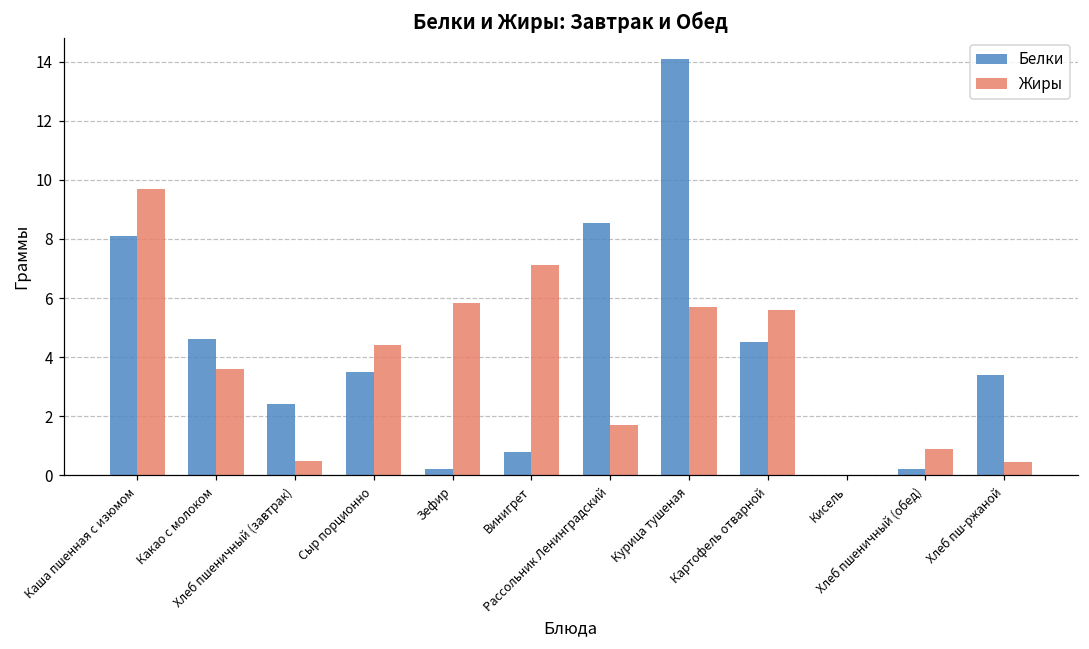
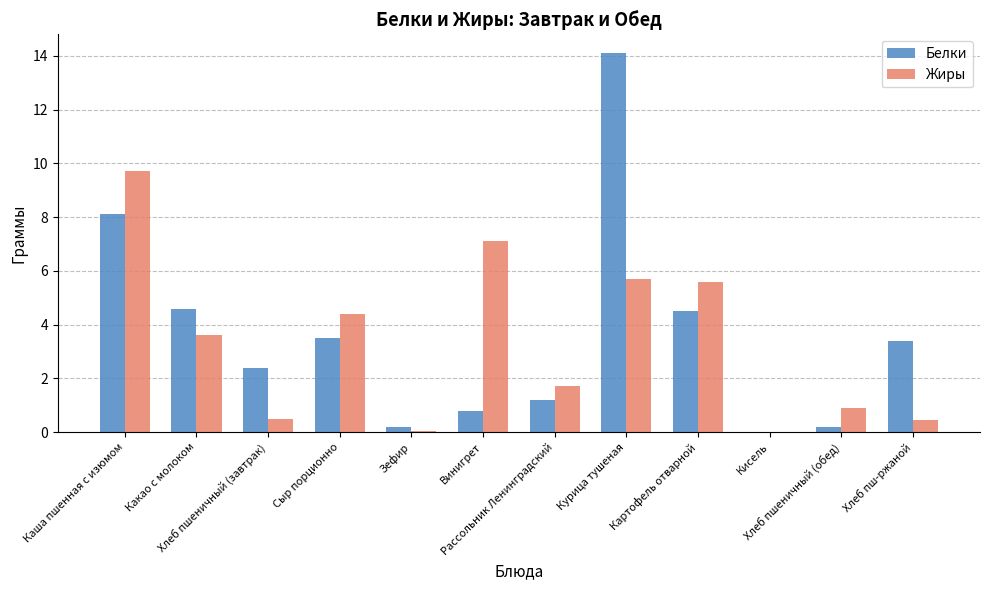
  {
    "Белки": {
      "Каша пшенная с изюмом": 8.1,
      "Какао с молоком": 4.6,
      "Хлеб пшеничный (завтрак)": 2.4,
      "Сыр порционно": 3.5,
      "Зефир": 0.2,
      "Винигрет": 0.8,
-     "Рассольник Ленинградский": 8.5,
+     "Рассольник Ленинградский": 1.2,
      "Курица тушеная": 14.1,
      "Картофель отварной": 4.5,
      "Кисель": 0.0,
      "Хлеб пшеничный (обед)": 0.2,
      "Хлеб пш-ржаной": 3.4
    },
    "Жиры": {
      "Каша пшенная с изюмом": 9.7,
      "Какао с молоком": 3.6,
      "Хлеб пшеничный (завтрак)": 0.5,
      "Сыр порционно": 4.4,
-     "Зефир": 5.8,
+     "Зефир": 0.0,
      "Винигрет": 7.1,
      "Рассольник Ленинградский": 1.7,
      "Курица тушеная": 5.7,
      "Картофель отварной": 5.6,
      "Кисель": 0.0,
      "Хлеб пшеничный (обед)": 0.9,
      "Хлеб пш-ржаной": 0.5
    }
  }
